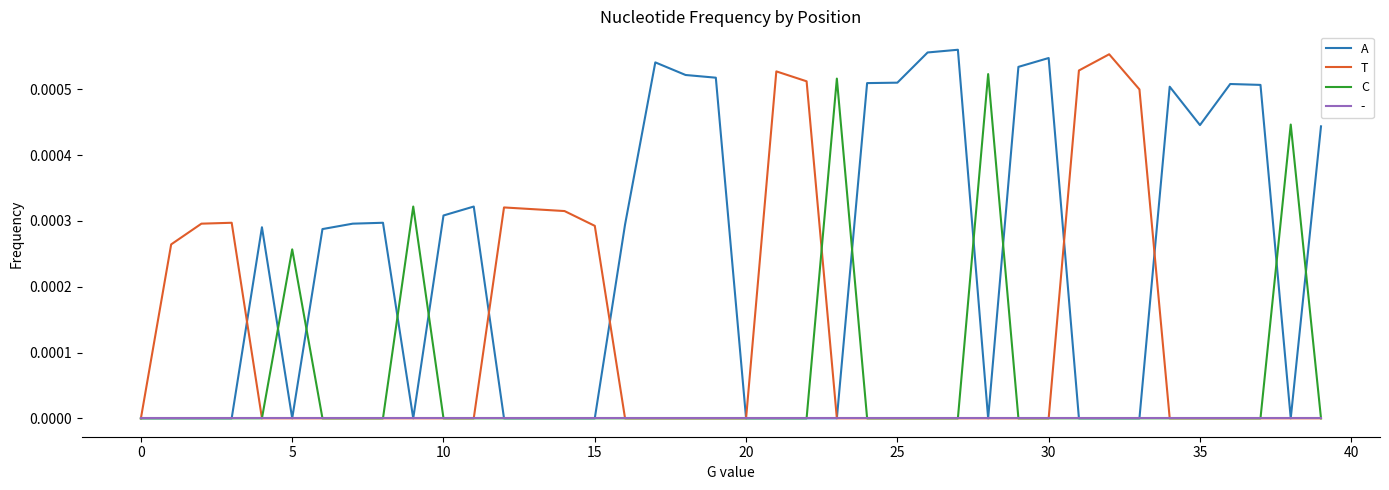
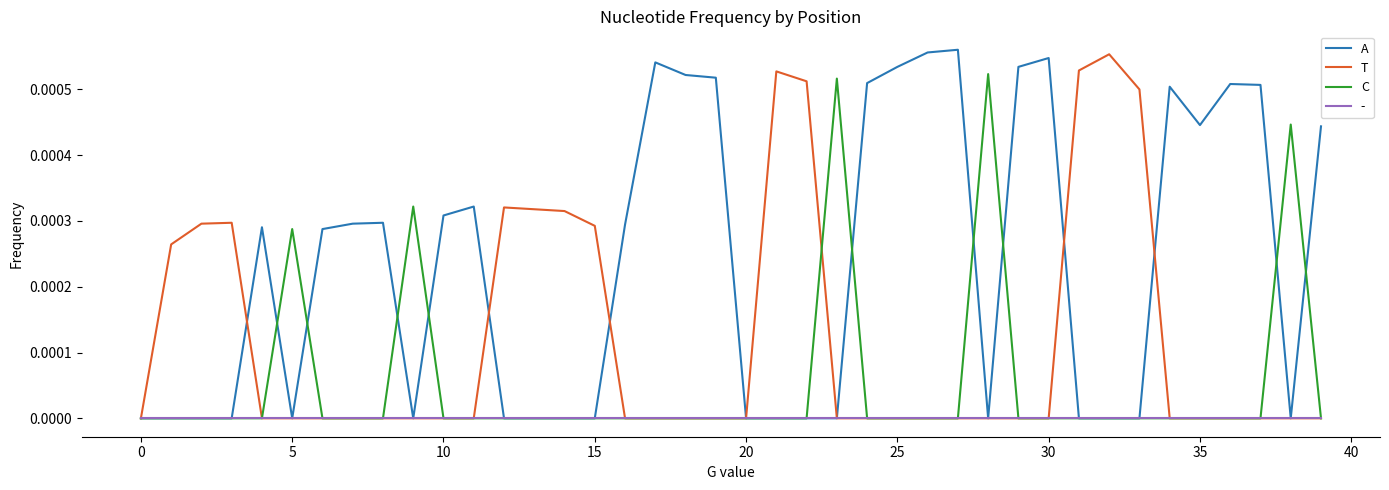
  {
    "A": {
      "10": 0.00031,
-     "25": 0.00051,
+     "25": 0.00053,
      "30": 0.00055,
      "35": 0.00045
    },
    "T": {
      "15": 0.00029
    },
    "C": {
-     "5": 0.00026
+     "5": 0.00029
    }
  }
